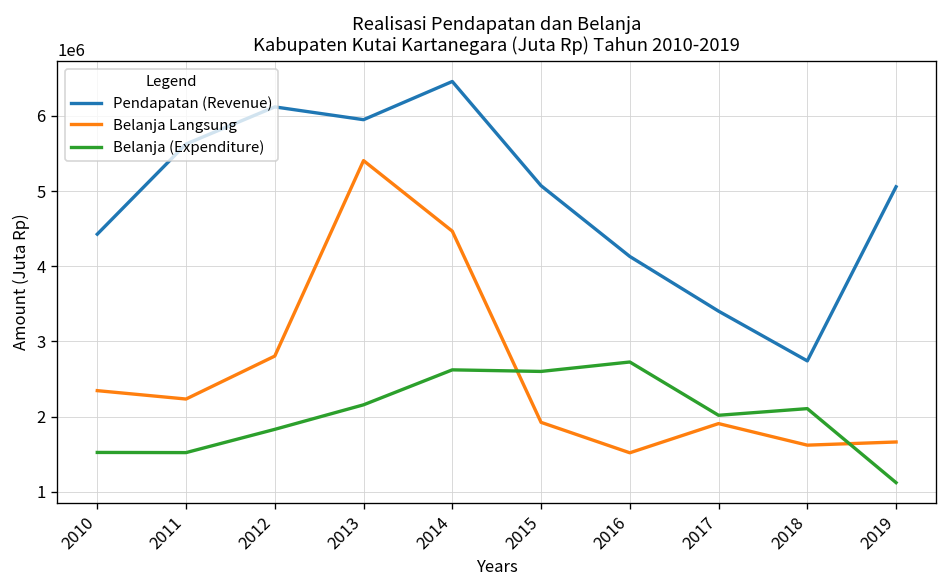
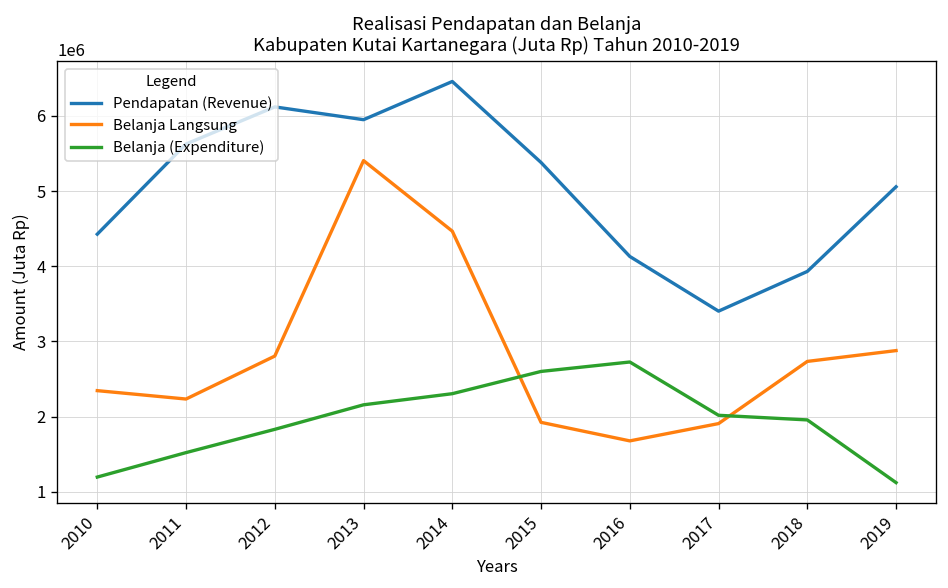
  {
    "Pendapatan (Revenue)": {
      "2010": 4400000,
      "2013": 6000000,
      "2014": 6500000,
-     "2015": 5100000,
+     "2015": 5400000,
      "2016": 4100000,
      "2017": 3400000,
-     "2018": 2700000,
+     "2018": 3900000,
      "2019": 5100000
    },
    "Belanja Langsung": {
      "2010": 2300000,
      "2011": 2200000,
      "2012": 2800000,
      "2013": 5400000,
      "2014": 4500000,
      "2015": 1900000,
-     "2016": 1500000,
+     "2016": 1700000,
      "2017": 1900000,
-     "2018": 1600000,
-     "2019": 1700000
+     "2018": 2700000,
+     "2019": 2900000
    },
    "Belanja (Expenditure)": {
-     "2010": 1500000,
+     "2010": 1200000,
      "2011": 1500000,
      "2012": 1800000,
      "2013": 2200000,
-     "2014": 2600000,
+     "2014": 2300000,
      "2015": 2600000,
      "2016": 2700000,
      "2017": 2000000,
-     "2018": 2100000,
+     "2018": 2000000,
      "2019": 1100000
    }
  }
